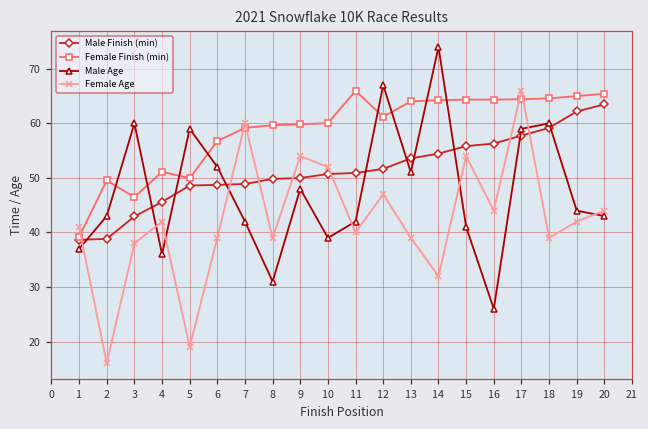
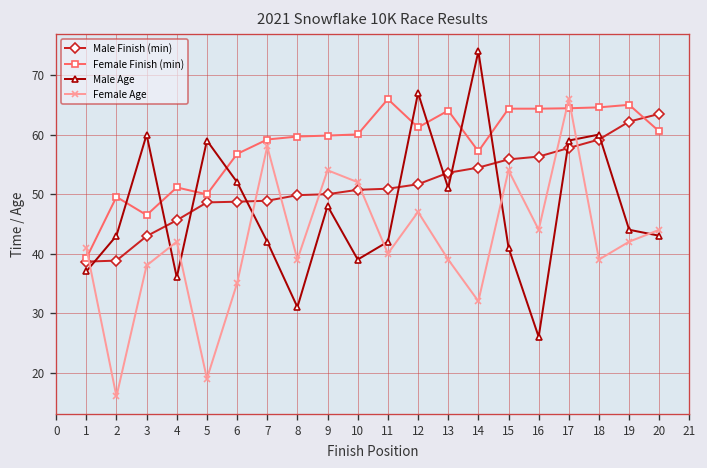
  {
    "Female Finish (min)": {
      "1": 39,
      "2": 50,
      "3": 46,
      "4": 51,
      "5": 50,
      "6": 57,
      "7": 59,
      "8": 60,
      "9": 60,
      "10": 60,
      "11": 66,
      "12": 61,
      "13": 64,
-     "14": 64,
+     "14": 57,
      "15": 64,
      "16": 64,
      "17": 64,
      "18": 65,
      "19": 65,
-     "20": 65
+     "20": 61
    },
    "Female Age": {
      "1": 41,
      "2": 16,
      "3": 38,
      "4": 42,
      "5": 19,
-     "6": 39,
-     "7": 60,
+     "6": 35,
+     "7": 58,
      "8": 39,
      "9": 54,
      "10": 52,
      "11": 40,
      "12": 47,
      "13": 39,
      "14": 32,
      "15": 54,
      "16": 44,
      "17": 66,
      "18": 39,
      "19": 42,
      "20": 44
    }
  }
